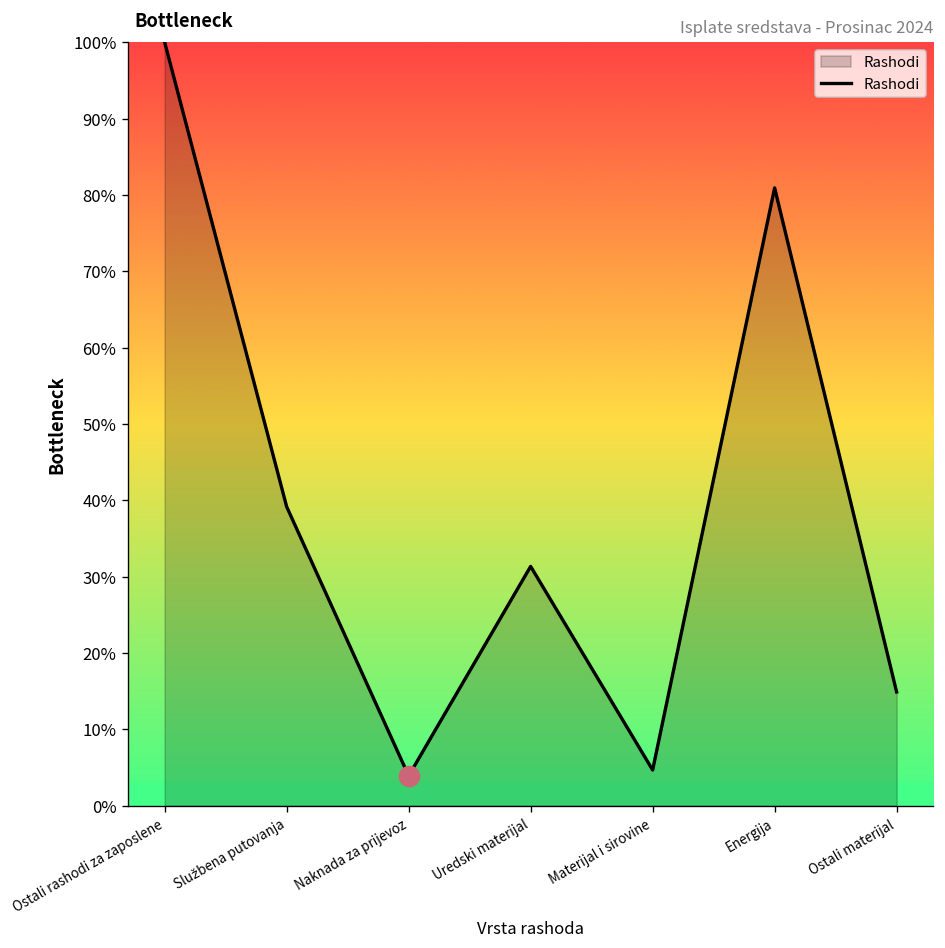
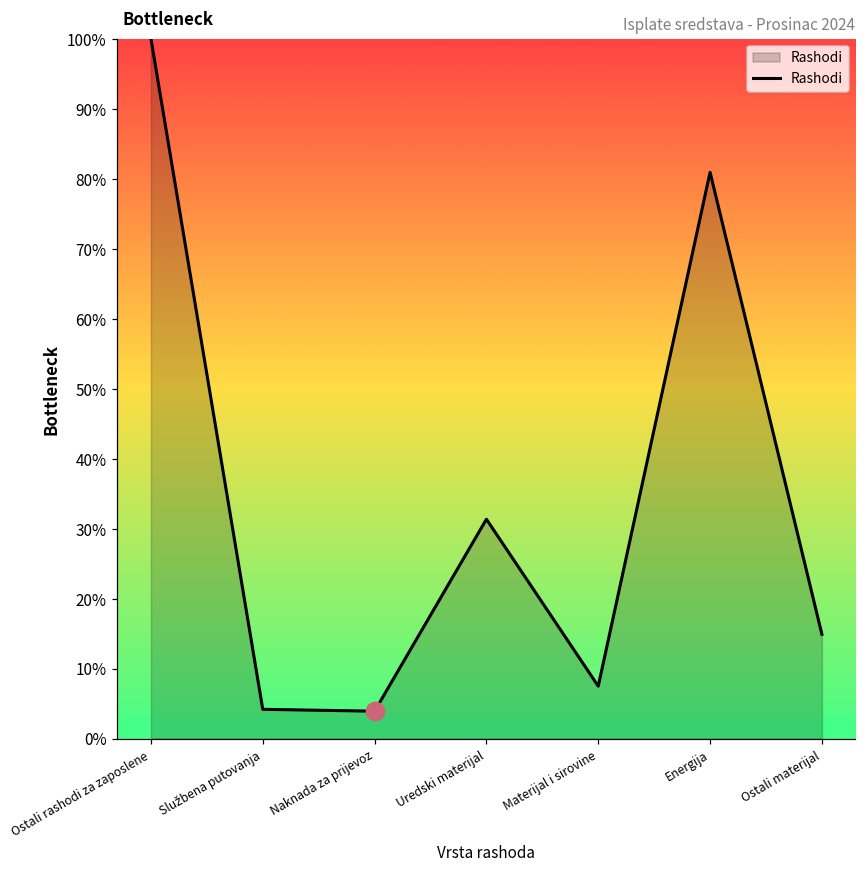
  {
    "Rashodi": {
      "Ostali rashodi za zaposlene": "100%",
-     "Službena putovanja": "39%",
+     "Službena putovanja": "4%",
      "Uredski materijal": "31%",
-     "Materijal i sirovine": "5%",
+     "Materijal i sirovine": "8%",
      "Energija": "81%",
      "Ostali materijal": "15%"
    }
  }
